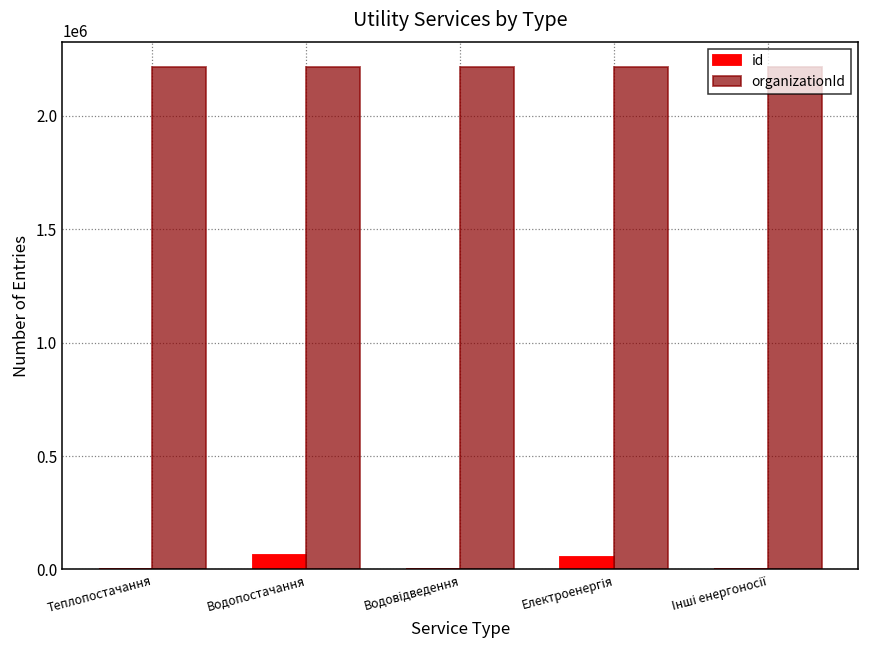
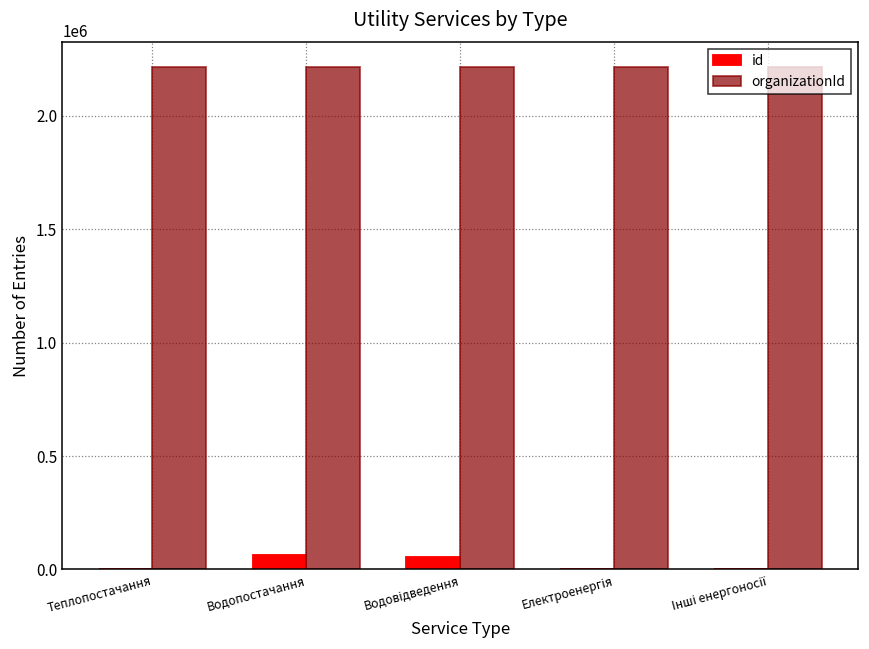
  {
    "id": {
      "Водопостачання": 60000,
-     "Водовідведення": 0,
-     "Електроенергія": 60000
+     "Водовідведення": 50000,
+     "Електроенергія": 0
    },
    "organizationId": {
      "Теплопостачання": 2220000,
      "Водопостачання": 2220000,
      "Водовідведення": 2220000,
      "Електроенергія": 2220000
    }
  }
